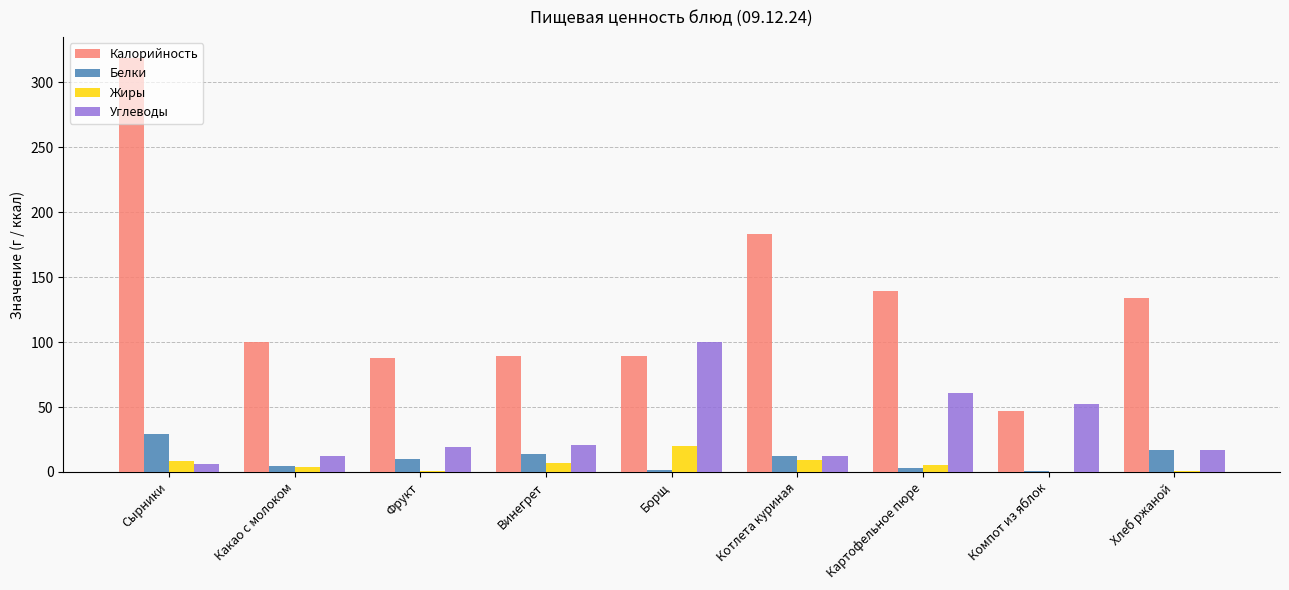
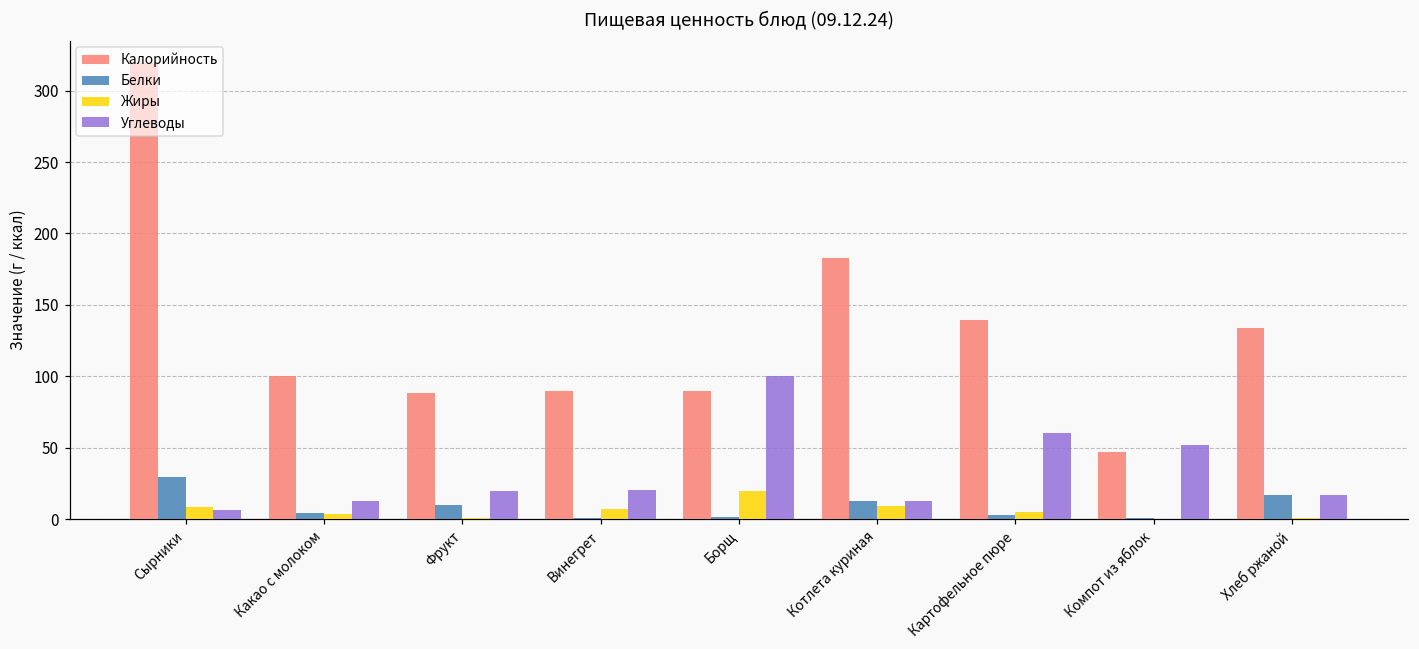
  {
    "Калорийность": {
      "Какао с молоком": 100,
      "Фрукт": 88,
      "Винегрет": 90,
      "Борщ": 90,
      "Котлета куриная": 183,
      "Картофельное пюре": 139,
      "Компот из яблок": 47,
      "Хлеб ржаной": 134
    },
    "Белки": {
      "Сырники": 29,
      "Какао с молоком": 5,
      "Фрукт": 10,
-     "Винегрет": 14,
+     "Винегрет": 1,
      "Котлета куриная": 12,
      "Картофельное пюре": 3,
      "Хлеб ржаной": 17
    },
    "Жиры": {
      "Сырники": 9,
      "Какао с молоком": 4,
      "Винегрет": 7,
      "Борщ": 20,
      "Котлета куриная": 9,
      "Картофельное пюре": 5,
      "Компот из яблок": 0
    },
    "Углеводы": {
      "Сырники": 6,
      "Какао с молоком": 13,
      "Фрукт": 20,
      "Винегрет": 21,
      "Борщ": 100,
      "Котлета куриная": 13,
      "Картофельное пюре": 61,
      "Компот из яблок": 52,
      "Хлеб ржаной": 17
    }
  }
